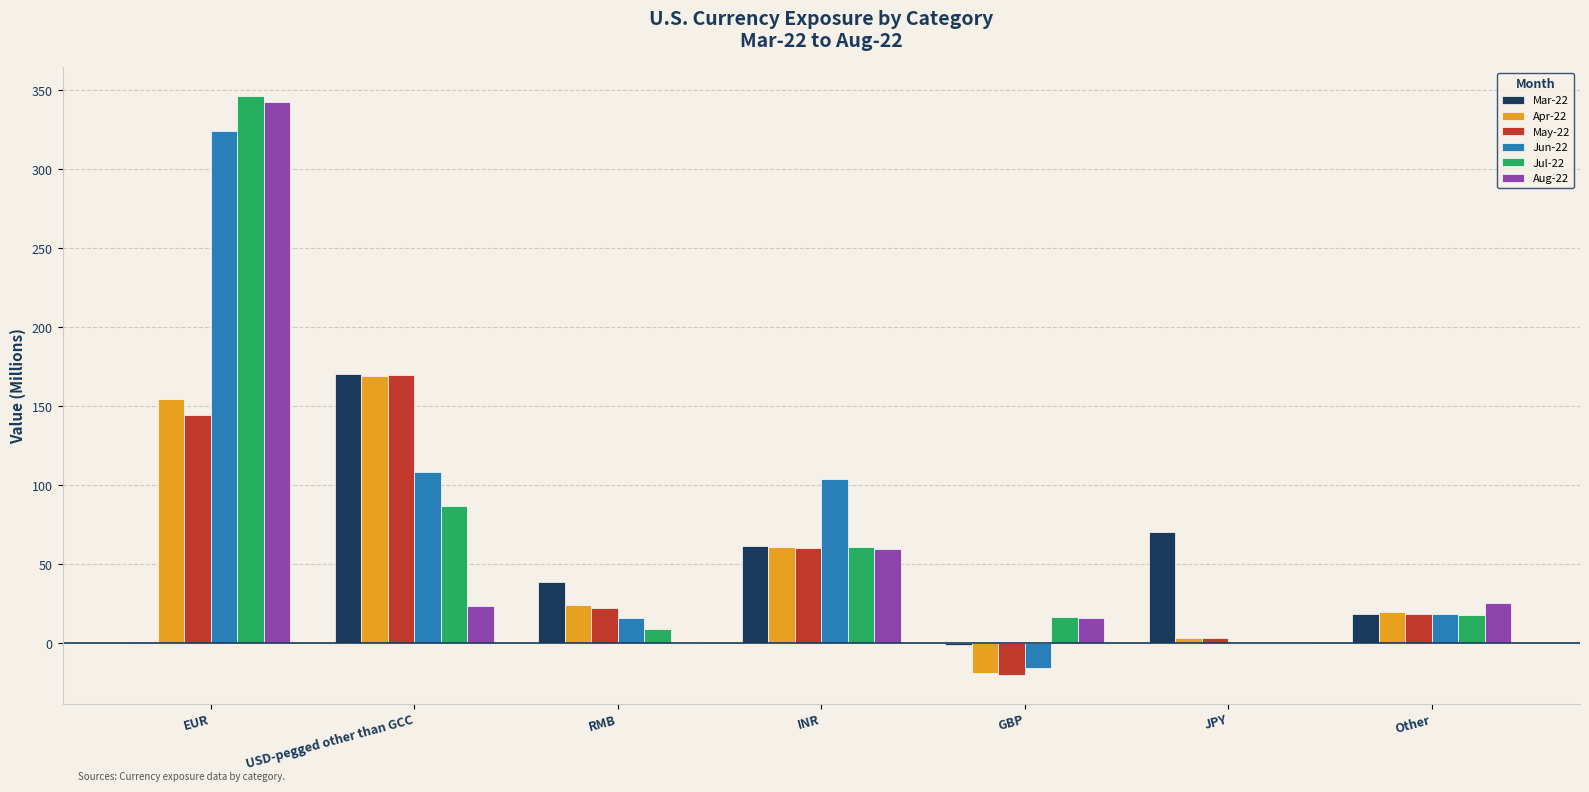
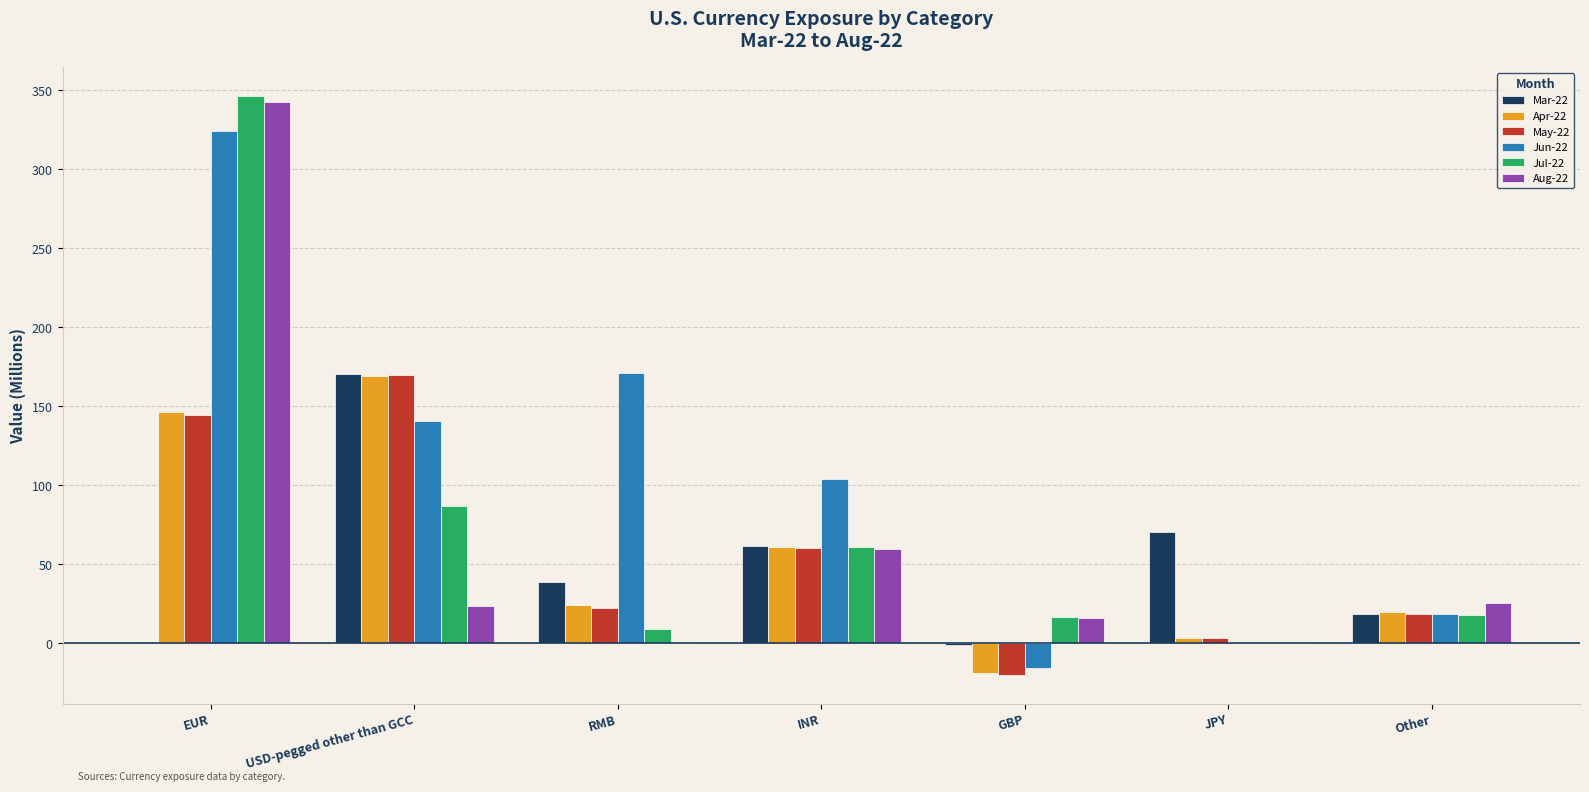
  {
    "Mar-22": {
      "USD-pegged other than GCC": 170,
      "RMB": 39,
      "INR": 61,
      "JPY": 70,
      "Other": 19
    },
    "Apr-22": {
-     "EUR": 155,
+     "EUR": 147,
      "USD-pegged other than GCC": 169,
      "RMB": 24,
      "INR": 61,
      "GBP": -19,
      "JPY": 3,
      "Other": 20
    },
    "May-22": {
      "EUR": 145,
      "USD-pegged other than GCC": 170,
      "RMB": 23,
      "INR": 60,
      "GBP": -20,
      "JPY": 3,
      "Other": 18
    },
    "Jun-22": {
      "EUR": 324,
-     "USD-pegged other than GCC": 108,
-     "RMB": 16,
+     "USD-pegged other than GCC": 141,
+     "RMB": 171,
      "INR": 104,
      "GBP": -16,
      "Other": 19
    },
    "Jul-22": {
      "EUR": 346,
      "USD-pegged other than GCC": 87,
      "RMB": 9,
      "INR": 61,
      "GBP": 17,
      "Other": 18
    },
    "Aug-22": {
      "EUR": 343,
      "USD-pegged other than GCC": 24,
      "INR": 60,
      "GBP": 16,
      "Other": 25
    }
  }
